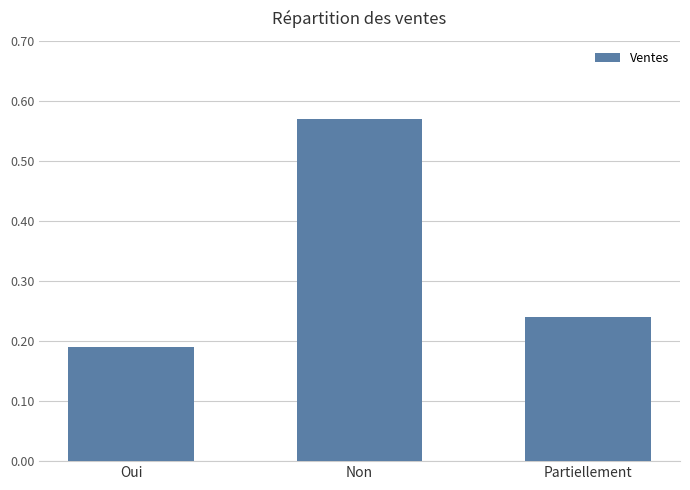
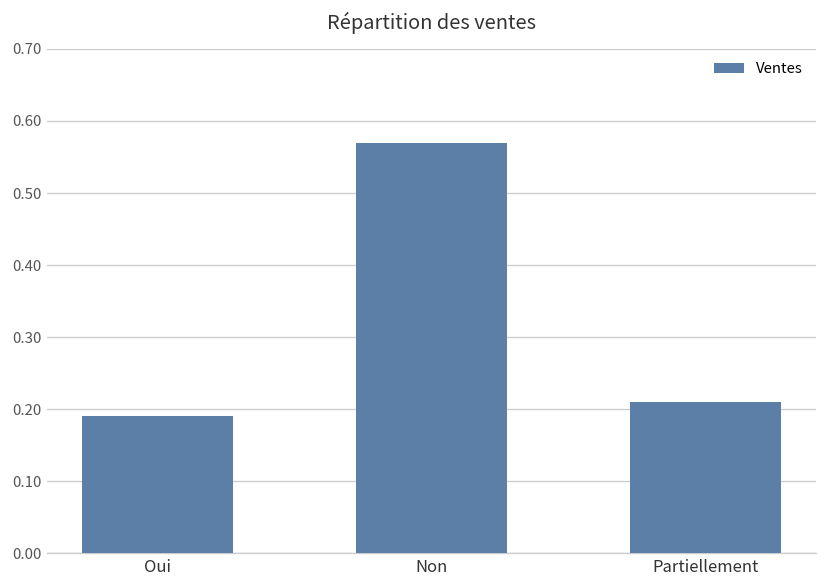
  {
    "Oui": 0.19,
    "Non": 0.57,
-   "Partiellement": 0.24
+   "Partiellement": 0.21
  }
